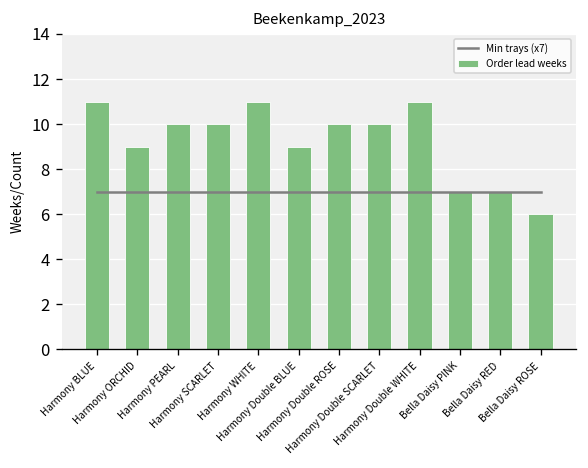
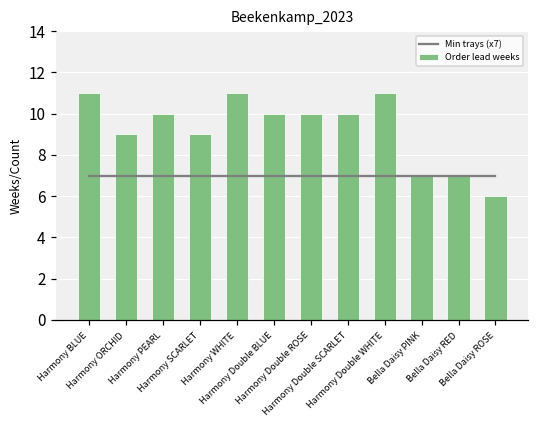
  {
    "Min trays (x7)": {
      "Harmony BLUE": 7,
      "Harmony ORCHID": 7,
      "Harmony PEARL": 7,
      "Harmony SCARLET": 7,
      "Harmony WHITE": 7,
      "Harmony Double BLUE": 7,
      "Harmony Double ROSE": 7,
      "Harmony Double SCARLET": 7,
      "Harmony Double WHITE": 7,
      "Bella Daisy PINK": 7,
      "Bella Daisy RED": 7,
      "Bella Daisy ROSE": 7
    },
    "Order lead weeks": {
      "Harmony BLUE": 11,
      "Harmony ORCHID": 9,
      "Harmony PEARL": 10,
-     "Harmony SCARLET": 10,
+     "Harmony SCARLET": 9,
      "Harmony WHITE": 11,
-     "Harmony Double BLUE": 9,
+     "Harmony Double BLUE": 10,
      "Harmony Double ROSE": 10,
      "Harmony Double SCARLET": 10,
      "Harmony Double WHITE": 11,
      "Bella Daisy PINK": 7,
      "Bella Daisy RED": 7,
      "Bella Daisy ROSE": 6
    }
  }
